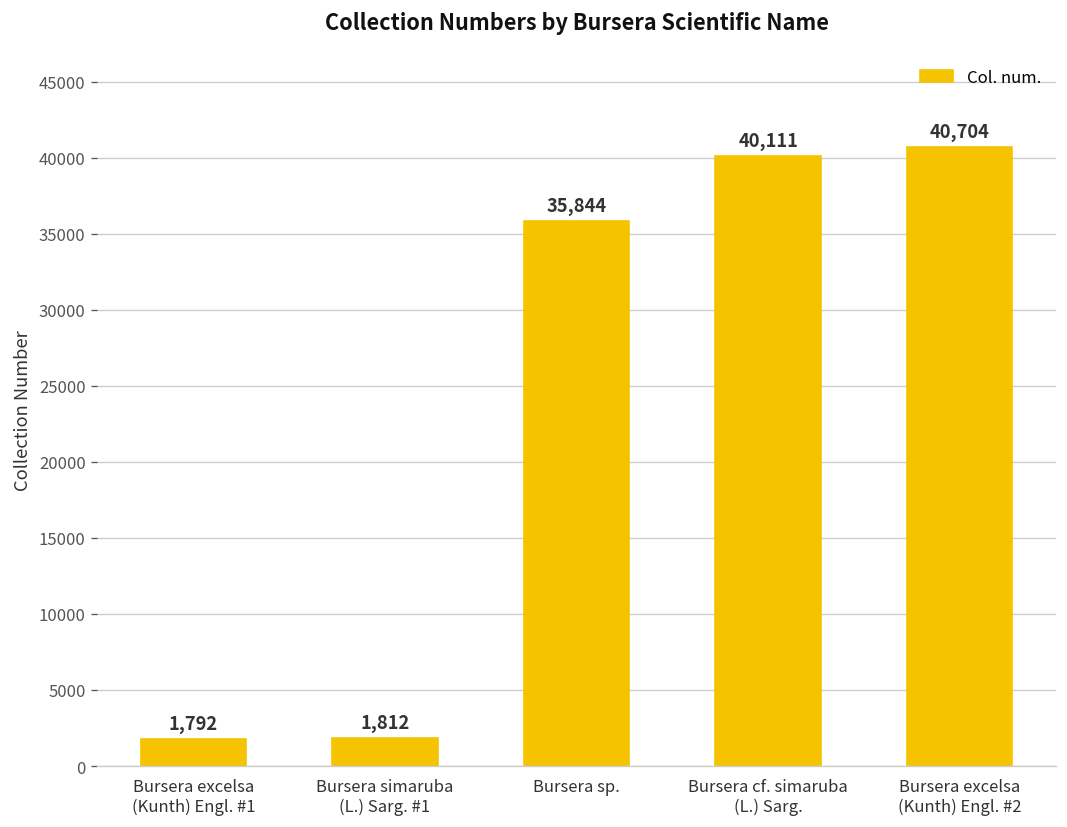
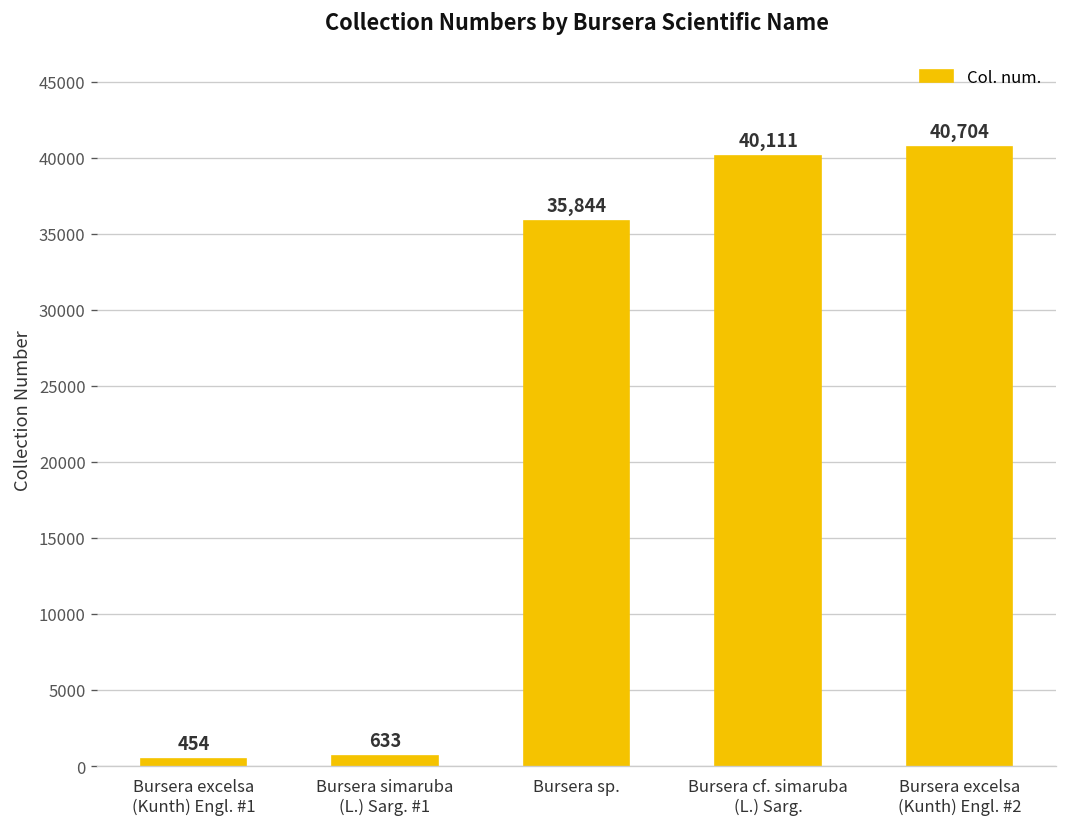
  {
-   "Bursera excelsa (Kunth) Engl. #1": "1,792",
-   "Bursera simaruba (L.) Sarg. #1": "1,812",
+   "Bursera excelsa (Kunth) Engl. #1": "454",
+   "Bursera simaruba (L.) Sarg. #1": "633",
    "Bursera sp.": "35,844",
    "Bursera cf. simaruba (L.) Sarg.": "40,111",
    "Bursera excelsa (Kunth) Engl. #2": "40,704"
  }
